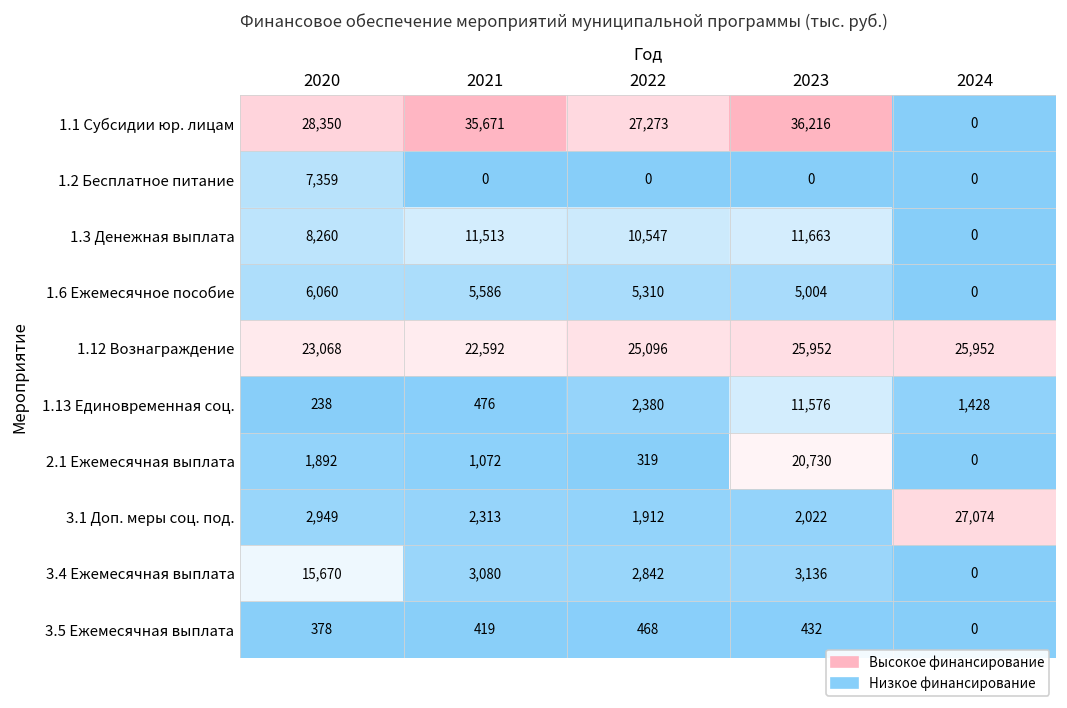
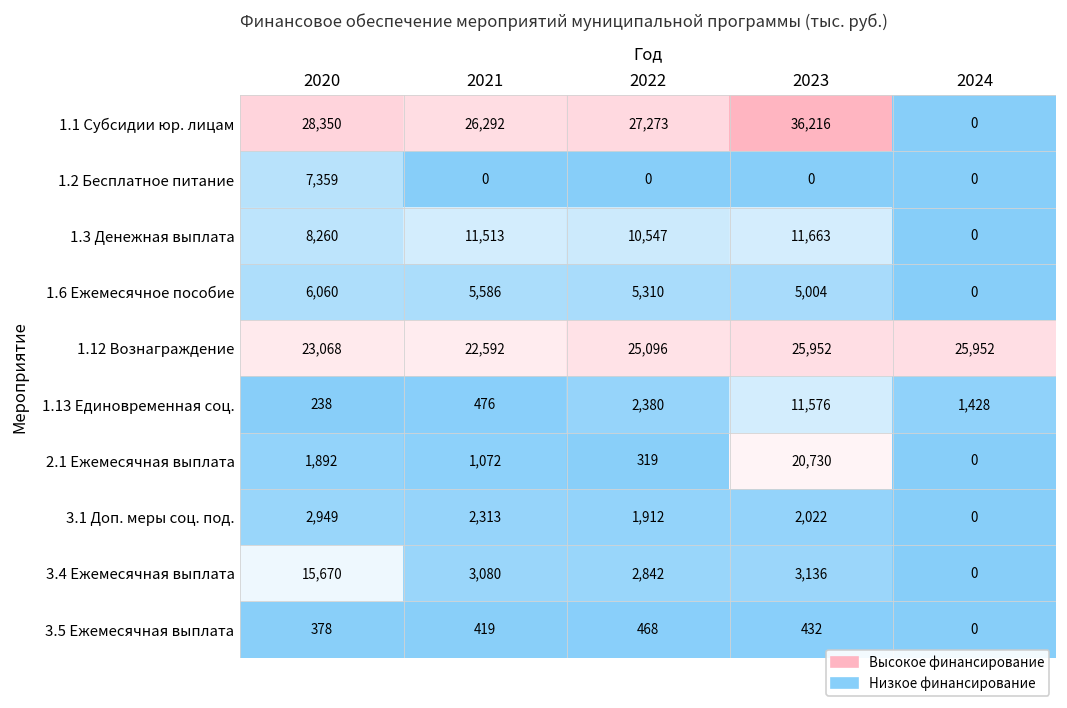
  {
    "1.1 Субсидии юр. лицам": {
      "2020": "28,350",
-     "2021": "35,671",
+     "2021": "26,292",
      "2022": "27,273",
      "2023": "36,216",
      "2024": "0"
    },
    "1.2 Бесплатное питание": {
      "2020": "7,359",
      "2021": "0",
      "2022": "0",
      "2023": "0",
      "2024": "0"
    },
    "1.3 Денежная выплата": {
      "2020": "8,260",
      "2021": "11,513",
      "2022": "10,547",
      "2023": "11,663",
      "2024": "0"
    },
    "1.6 Ежемесячное пособие": {
      "2020": "6,060",
      "2021": "5,586",
      "2022": "5,310",
      "2023": "5,004",
      "2024": "0"
    },
    "1.12 Вознаграждение": {
      "2020": "23,068",
      "2021": "22,592",
      "2022": "25,096",
      "2023": "25,952",
      "2024": "25,952"
    },
    "1.13 Единовременная соц.": {
      "2020": "238",
      "2021": "476",
      "2022": "2,380",
      "2023": "11,576",
      "2024": "1,428"
    },
    "2.1 Ежемесячная выплата": {
      "2020": "1,892",
      "2021": "1,072",
      "2022": "319",
      "2023": "20,730",
      "2024": "0"
    },
    "3.1 Доп. меры соц. под.": {
      "2020": "2,949",
      "2021": "2,313",
      "2022": "1,912",
      "2023": "2,022",
-     "2024": "27,074"
+     "2024": "0"
    },
    "3.4 Ежемесячная выплата": {
      "2020": "15,670",
      "2021": "3,080",
      "2022": "2,842",
      "2023": "3,136",
      "2024": "0"
    },
    "3.5 Ежемесячная выплата": {
      "2020": "378",
      "2021": "419",
      "2022": "468",
      "2023": "432",
      "2024": "0"
    }
  }
